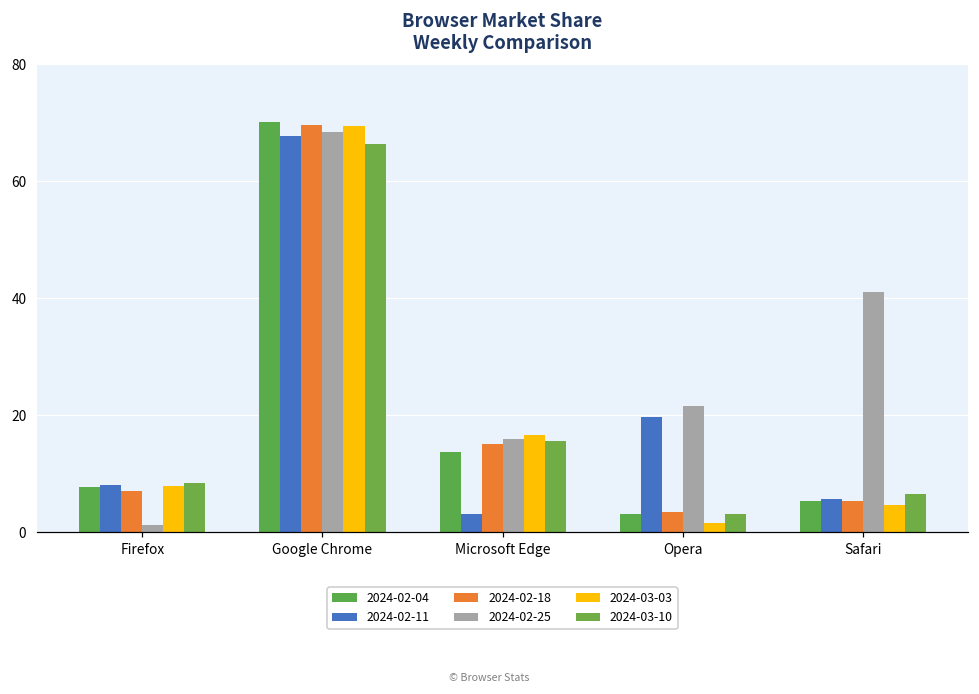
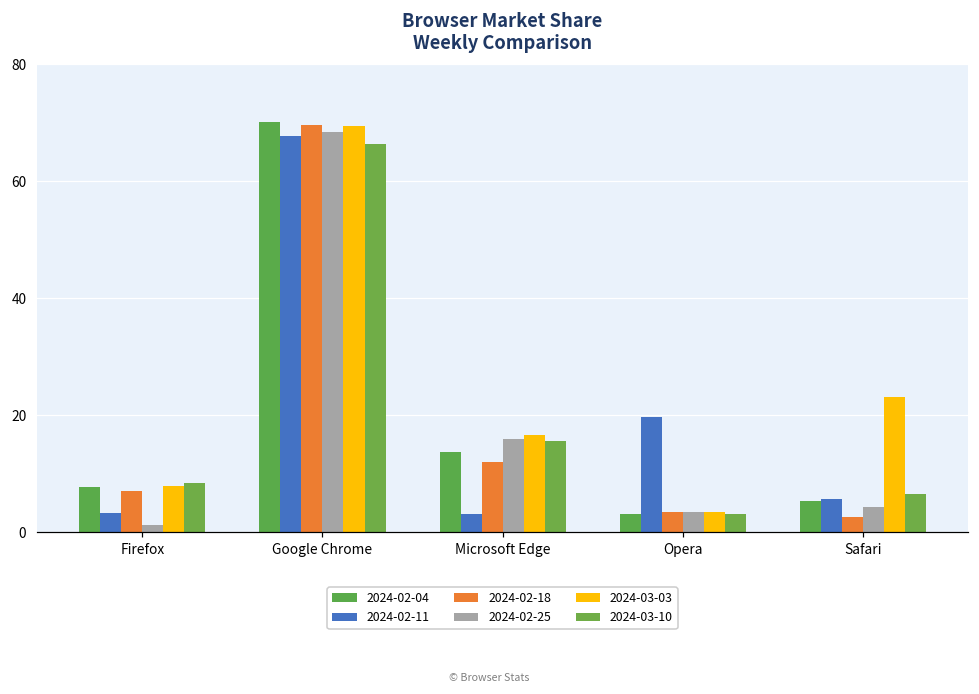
  {
    "2024-02-11": {
-     "Firefox": 8,
+     "Firefox": 3,
      "Google Chrome": 68,
      "Microsoft Edge": 3,
      "Opera": 20,
      "Safari": 6
    },
    "2024-02-18": {
      "Firefox": 7,
      "Google Chrome": 70,
-     "Microsoft Edge": 15,
+     "Microsoft Edge": 12,
      "Opera": 3,
-     "Safari": 5
+     "Safari": 3
    },
    "2024-02-25": {
      "Firefox": 1,
      "Google Chrome": 68,
      "Microsoft Edge": 16,
-     "Opera": 22,
-     "Safari": 41
+     "Opera": 3,
+     "Safari": 4
    },
    "2024-03-03": {
      "Firefox": 8,
      "Google Chrome": 70,
      "Microsoft Edge": 17,
-     "Opera": 2,
-     "Safari": 5
+     "Opera": 4,
+     "Safari": 23
    }
  }
